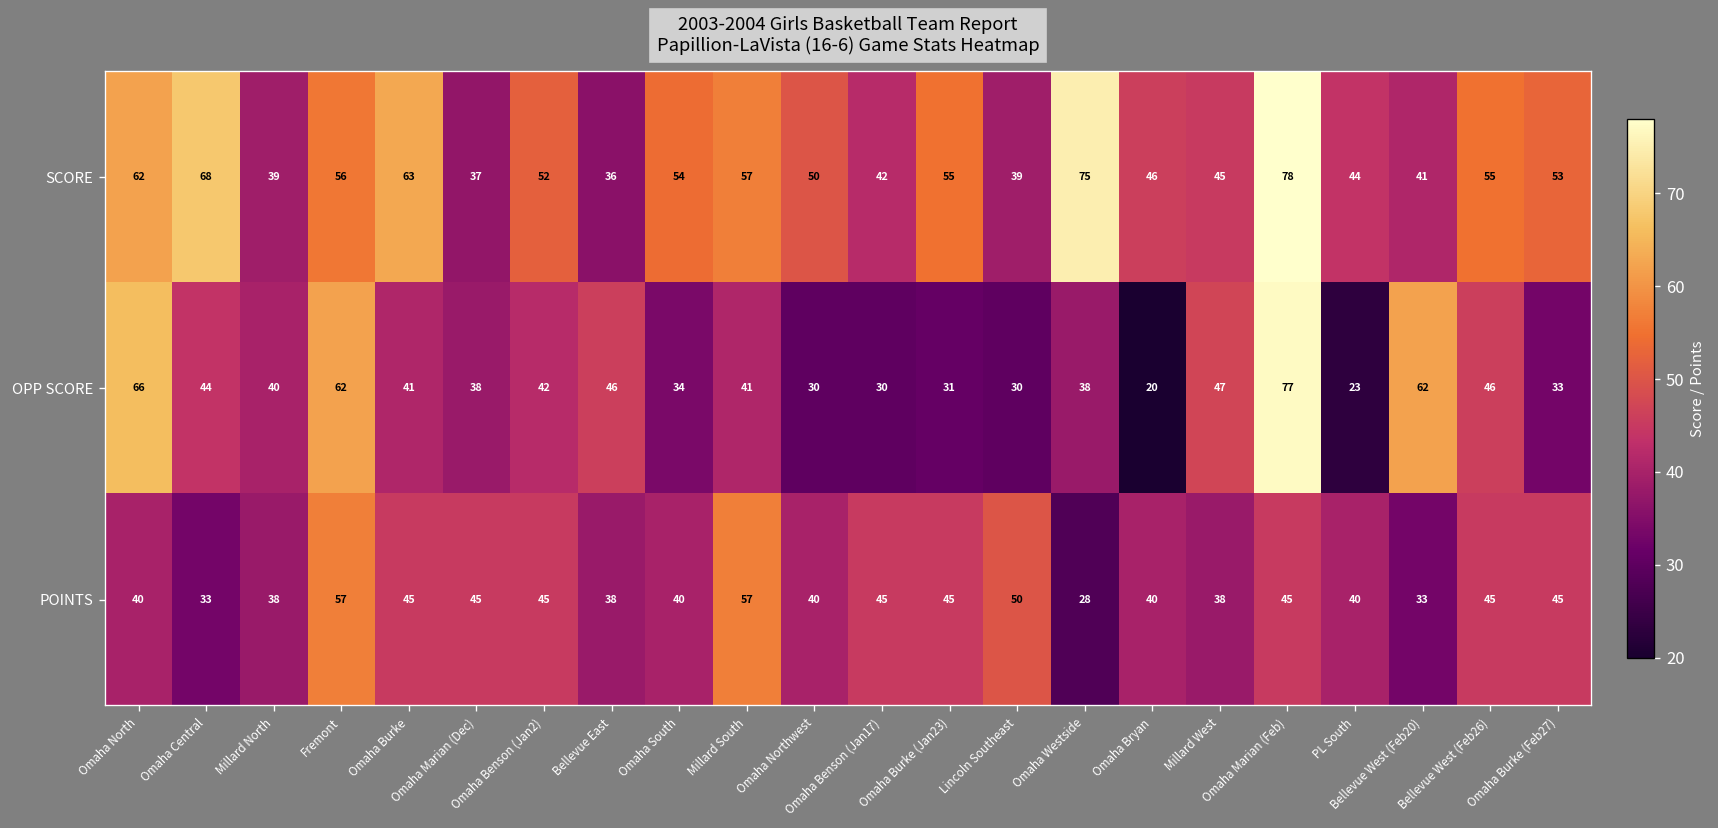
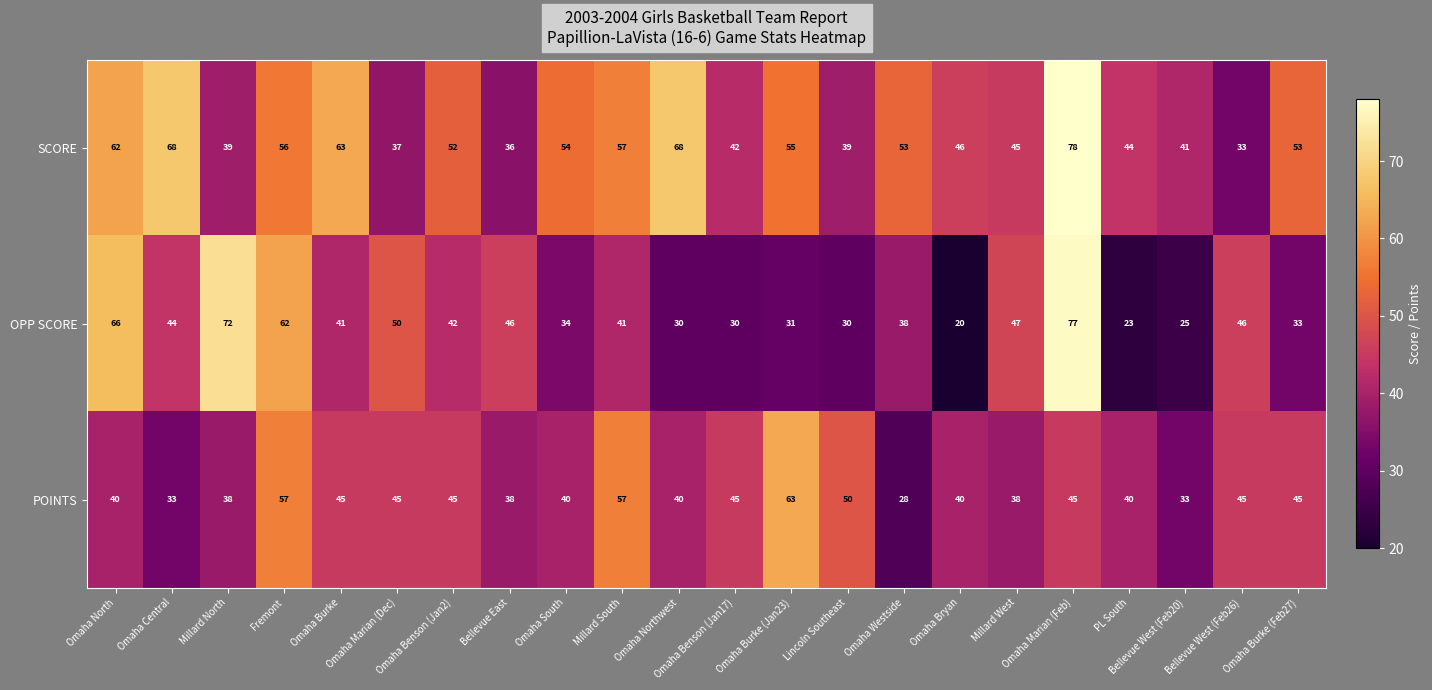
  {
    "SCORE": {
      "Omaha North": 62,
      "Omaha Central": 68,
      "Millard North": 39,
      "Fremont": 56,
      "Omaha Burke": 63,
      "Omaha Marian (Dec)": 37,
      "Omaha Benson (Jan2)": 52,
      "Bellevue East": 36,
      "Omaha South": 54,
      "Millard South": 57,
-     "Omaha Northwest": 50,
+     "Omaha Northwest": 68,
      "Omaha Benson (Jan17)": 42,
      "Omaha Burke (Jan23)": 55,
      "Lincoln Southeast": 39,
-     "Omaha Westside": 75,
+     "Omaha Westside": 53,
      "Omaha Bryan": 46,
      "Millard West": 45,
      "Omaha Marian (Feb)": 78,
      "PL South": 44,
      "Bellevue West (Feb20)": 41,
-     "Bellevue West (Feb26)": 55,
+     "Bellevue West (Feb26)": 33,
      "Omaha Burke (Feb27)": 53
    },
    "OPP SCORE": {
      "Omaha North": 66,
      "Omaha Central": 44,
-     "Millard North": 40,
+     "Millard North": 72,
      "Fremont": 62,
      "Omaha Burke": 41,
-     "Omaha Marian (Dec)": 38,
+     "Omaha Marian (Dec)": 50,
      "Omaha Benson (Jan2)": 42,
      "Bellevue East": 46,
      "Omaha South": 34,
      "Millard South": 41,
      "Omaha Northwest": 30,
      "Omaha Benson (Jan17)": 30,
      "Omaha Burke (Jan23)": 31,
      "Lincoln Southeast": 30,
      "Omaha Westside": 38,
      "Omaha Bryan": 20,
      "Millard West": 47,
      "Omaha Marian (Feb)": 77,
      "PL South": 23,
-     "Bellevue West (Feb20)": 62,
+     "Bellevue West (Feb20)": 25,
      "Bellevue West (Feb26)": 46,
      "Omaha Burke (Feb27)": 33
    },
    "POINTS": {
      "Omaha North": 40,
      "Omaha Central": 33,
      "Millard North": 38,
      "Fremont": 57,
      "Omaha Burke": 45,
      "Omaha Marian (Dec)": 45,
      "Omaha Benson (Jan2)": 45,
      "Bellevue East": 38,
      "Omaha South": 40,
      "Millard South": 57,
      "Omaha Northwest": 40,
      "Omaha Benson (Jan17)": 45,
-     "Omaha Burke (Jan23)": 45,
+     "Omaha Burke (Jan23)": 63,
      "Lincoln Southeast": 50,
      "Omaha Westside": 28,
      "Omaha Bryan": 40,
      "Millard West": 38,
      "Omaha Marian (Feb)": 45,
      "PL South": 40,
      "Bellevue West (Feb20)": 33,
      "Bellevue West (Feb26)": 45,
      "Omaha Burke (Feb27)": 45
    }
  }
